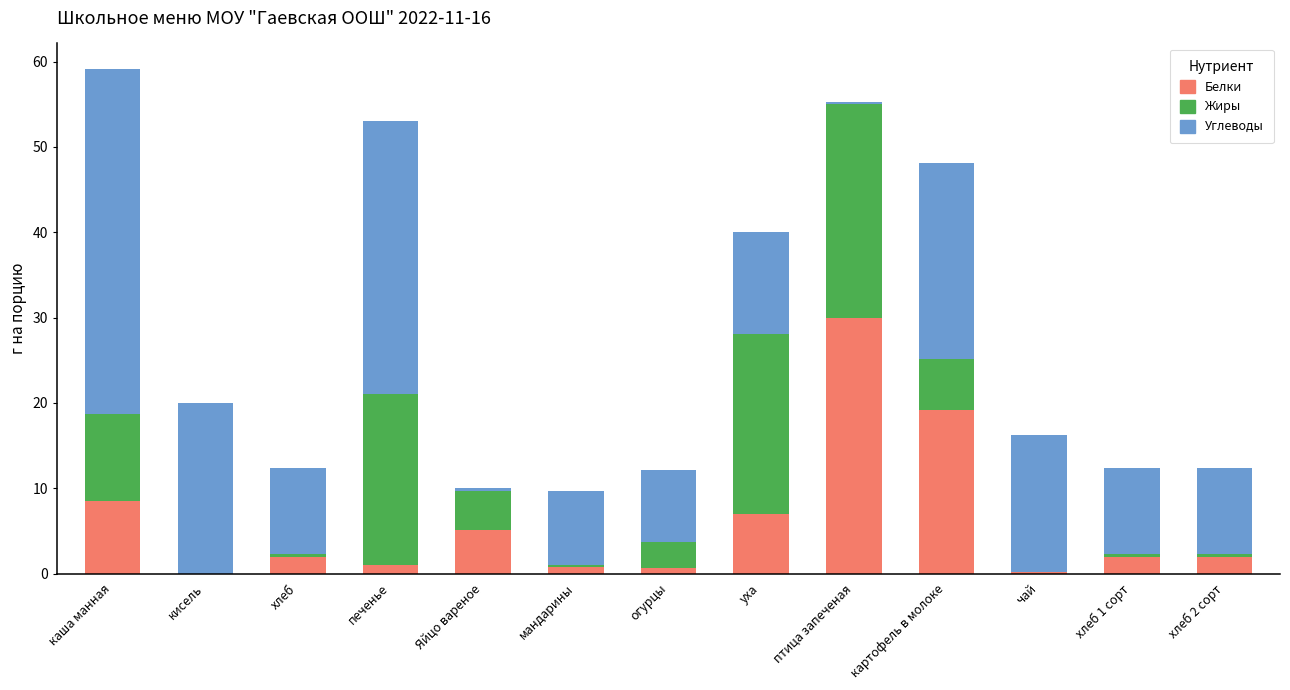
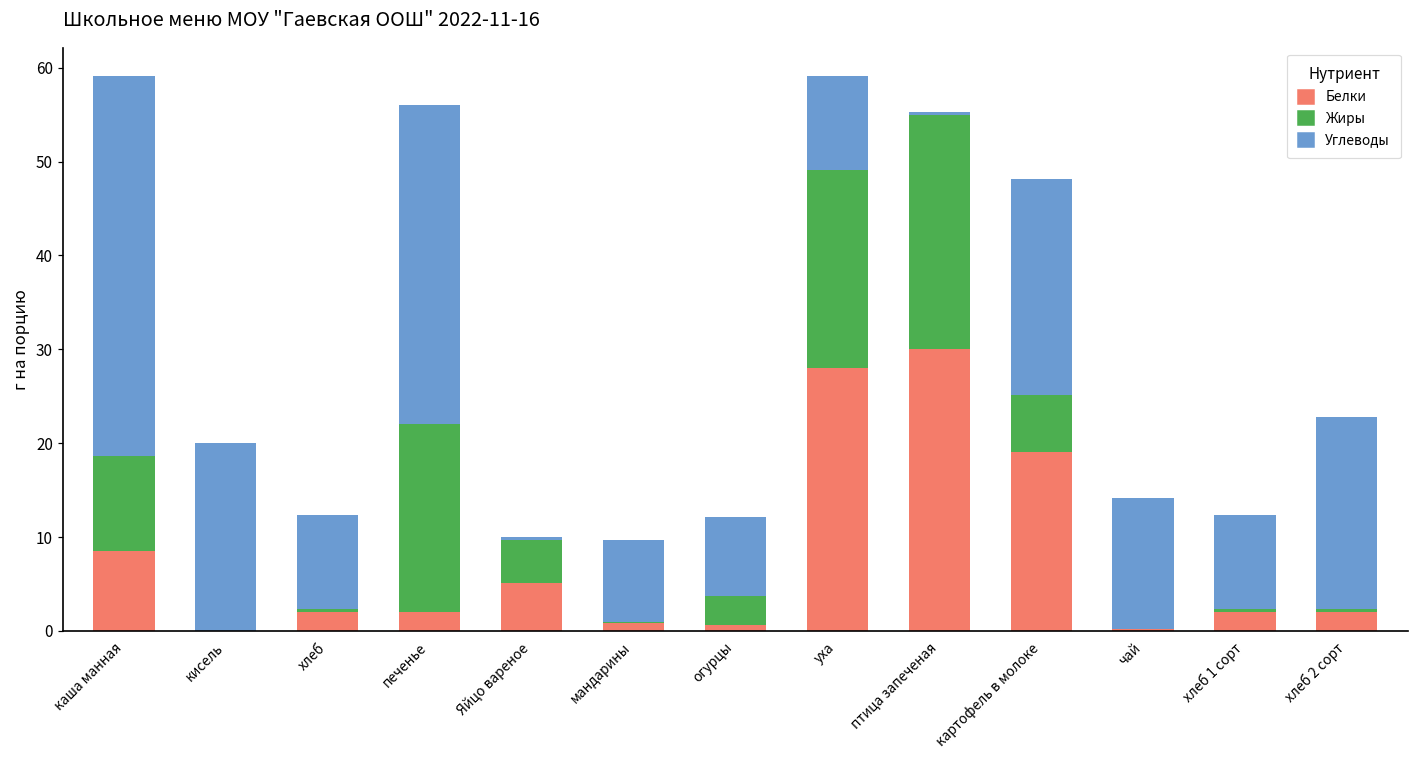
  {
    "Белки": {
      "каша манная": 9,
      "кисель": 0,
      "хлеб": 2,
-     "печенье": 1,
+     "печенье": 2,
      "Яйцо вареное": 5,
      "мандарины": 1,
      "огурцы": 1,
-     "уха": 7,
+     "уха": 28,
      "птица запеченая": 30,
      "картофель в молоке": 19,
      "хлеб 1 сорт": 2,
      "хлеб 2 сорт": 2
    },
    "Жиры": {
      "каша манная": 10,
      "кисель": 0,
      "хлеб": 0,
      "печенье": 20,
      "Яйцо вареное": 5,
      "огурцы": 3,
      "уха": 21,
      "птица запеченая": 25,
      "картофель в молоке": 6,
      "чай": 0,
      "хлеб 1 сорт": 0,
      "хлеб 2 сорт": 0
    },
    "Углеводы": {
      "каша манная": 40,
      "кисель": 20,
      "хлеб": 10,
-     "печенье": 32,
+     "печенье": 34,
      "Яйцо вареное": 0,
      "мандарины": 9,
      "огурцы": 8,
-     "уха": 12,
+     "уха": 10,
      "картофель в молоке": 23,
-     "чай": 16,
+     "чай": 14,
      "хлеб 1 сорт": 10,
-     "хлеб 2 сорт": 10
+     "хлеб 2 сорт": 20
    }
  }
